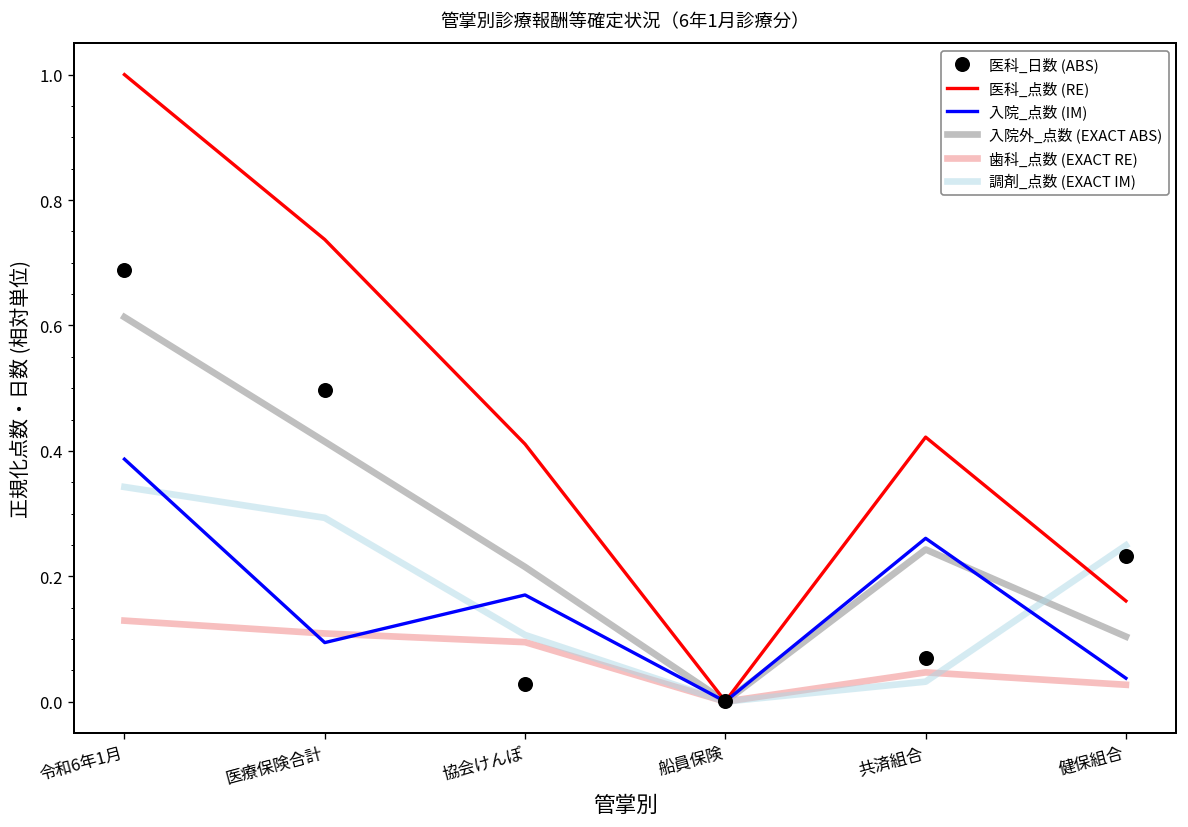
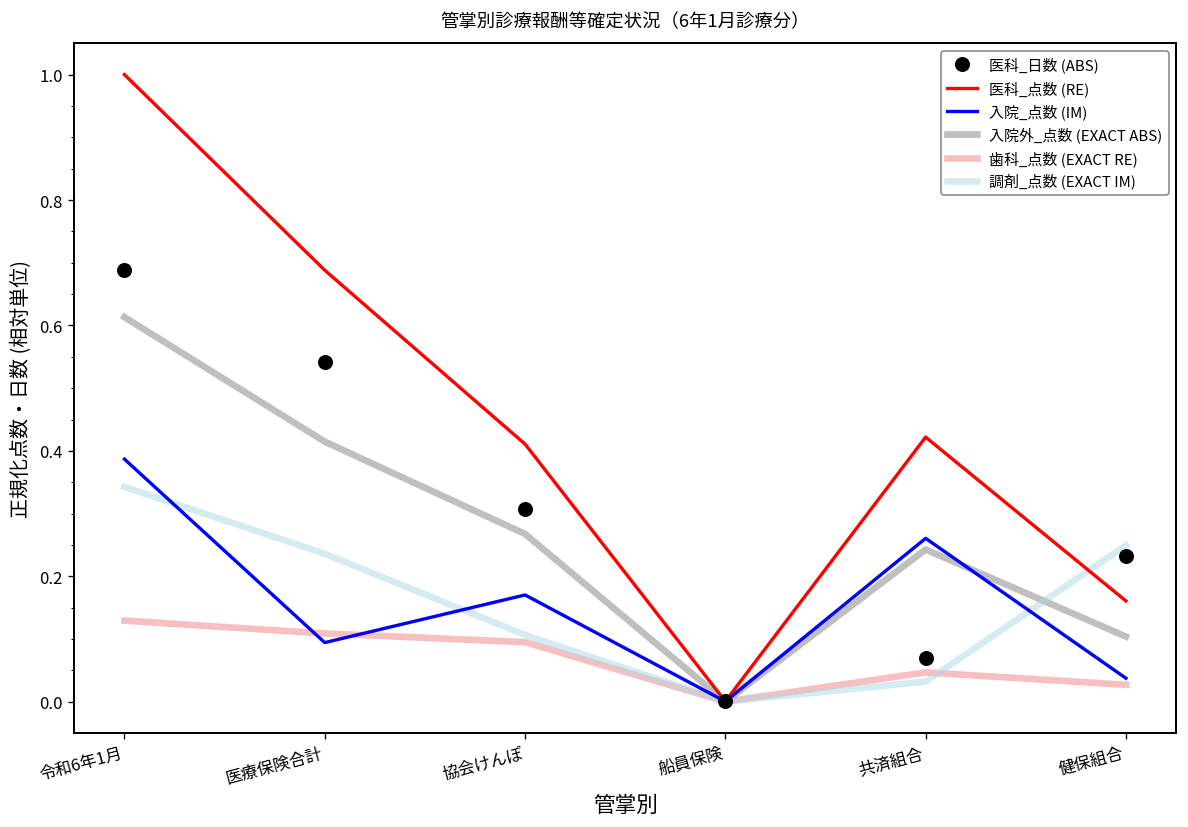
  {
    "医科_日数 (ABS)": {
      "令和6年1月": 0.69,
-     "医療保険合計": 0.50,
-     "協会けんぽ": 0.03,
+     "医療保険合計": 0.54,
+     "協会けんぽ": 0.31,
      "共済組合": 0.07,
      "健保組合": 0.23
    },
    "医科_点数 (RE)": {
      "令和6年1月": 1.00,
-     "医療保険合計": 0.74,
+     "医療保険合計": 0.69,
      "協会けんぽ": 0.41,
      "共済組合": 0.42,
      "健保組合": 0.16
    },
    "入院_点数 (IM)": {
      "令和6年1月": 0.39,
      "医療保険合計": 0.09,
      "協会けんぽ": 0.17,
      "共済組合": 0.26,
      "健保組合": 0.04
    },
    "入院外_点数 (EXACT ABS)": {
      "令和6年1月": 0.61,
      "医療保険合計": 0.41,
-     "協会けんぽ": 0.21,
+     "協会けんぽ": 0.27,
      "共済組合": 0.24,
      "健保組合": 0.10
    },
    "歯科_点数 (EXACT RE)": {
      "令和6年1月": 0.13,
      "医療保険合計": 0.11,
      "協会けんぽ": 0.09,
      "共済組合": 0.05,
      "健保組合": 0.03
    },
    "調剤_点数 (EXACT IM)": {
      "令和6年1月": 0.34,
-     "医療保険合計": 0.29,
+     "医療保険合計": 0.24,
      "協会けんぽ": 0.11,
      "共済組合": 0.03,
      "健保組合": 0.25
    }
  }
